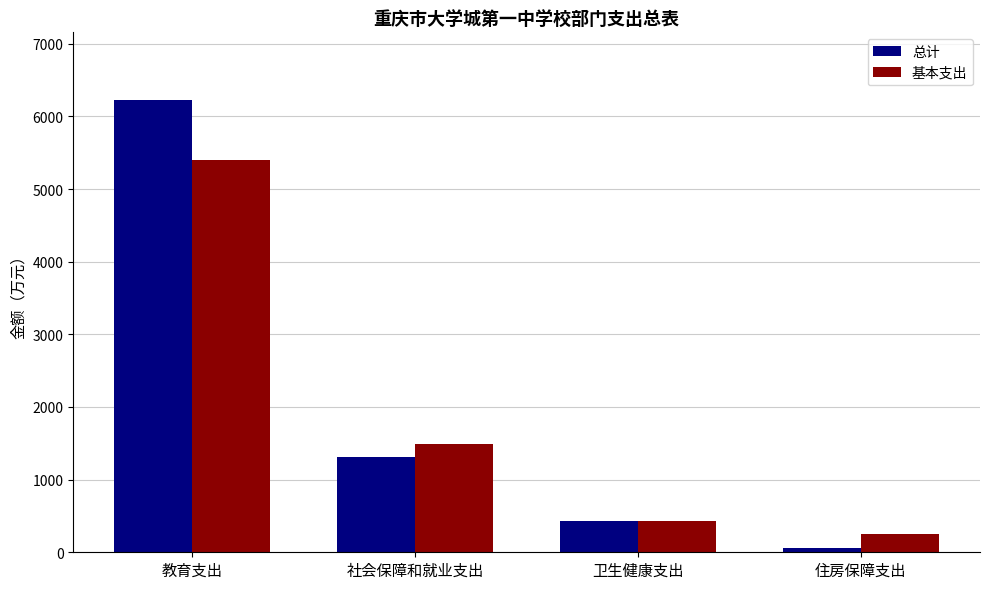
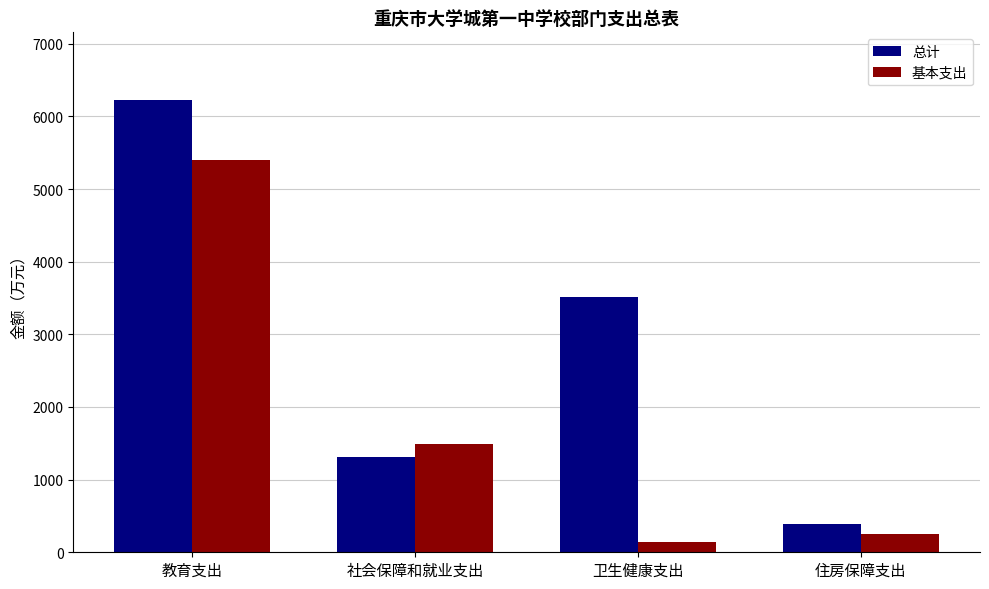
  {
    "总计": {
      "教育支出": 6200,
      "社会保障和就业支出": 1300,
-     "卫生健康支出": 400,
-     "住房保障支出": 100
+     "卫生健康支出": 3500,
+     "住房保障支出": 400
    },
    "基本支出": {
      "教育支出": 5400,
      "社会保障和就业支出": 1500,
-     "卫生健康支出": 400,
+     "卫生健康支出": 100,
      "住房保障支出": 300
    }
  }
